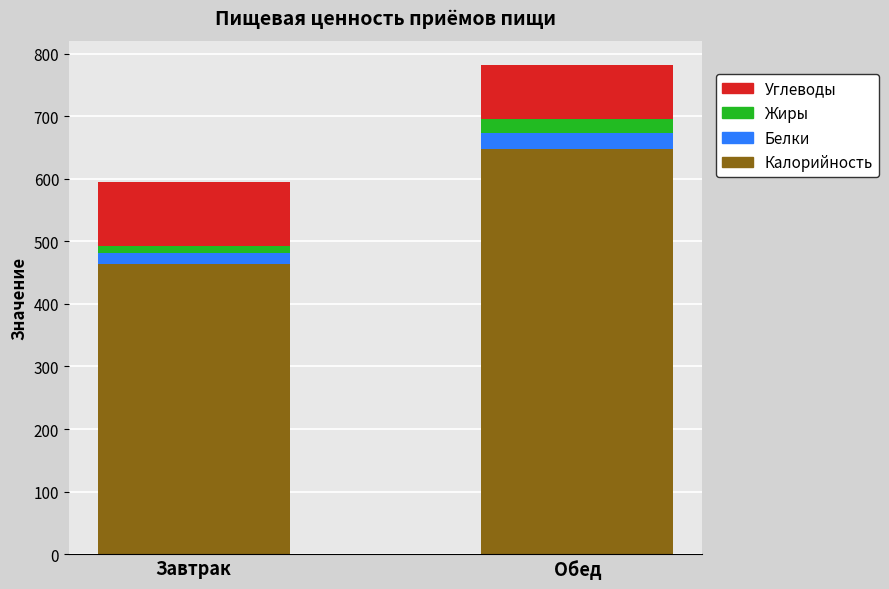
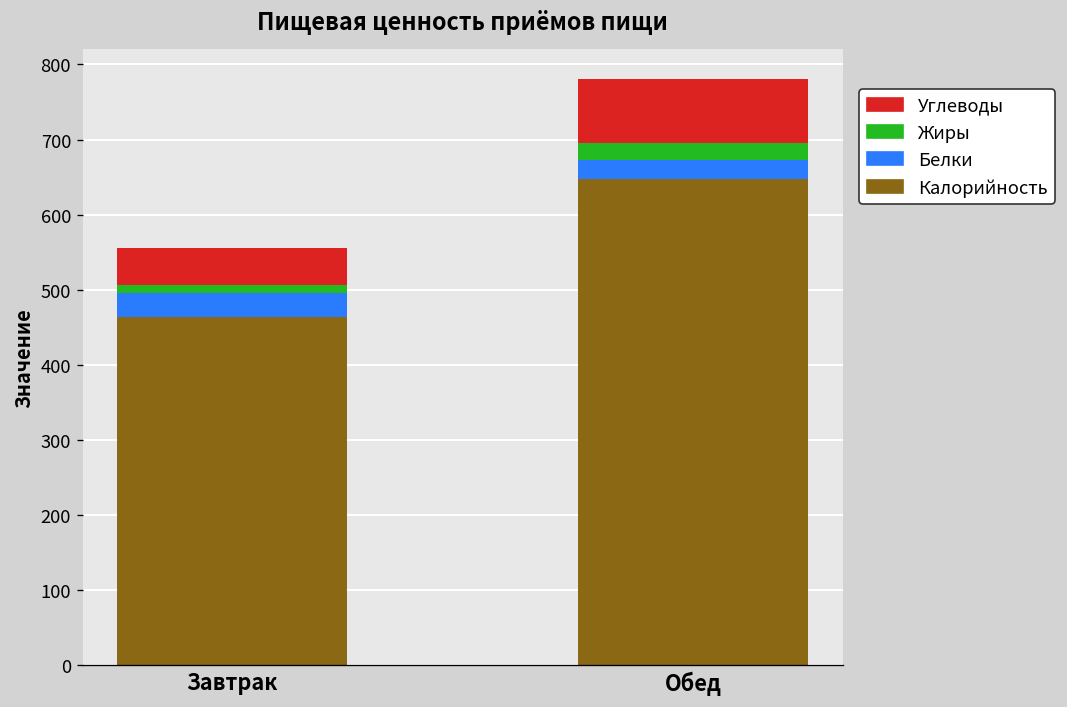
  {
    "Калорийность": {
      "Завтрак": 460,
      "Обед": 650
    },
    "Белки": {
-     "Завтрак": 20,
+     "Завтрак": 30,
      "Обед": 30
    },
    "Жиры": {
      "Завтрак": 10,
      "Обед": 20
    },
    "Углеводы": {
-     "Завтрак": 100,
+     "Завтрак": 50,
      "Обед": 90
    }
  }
